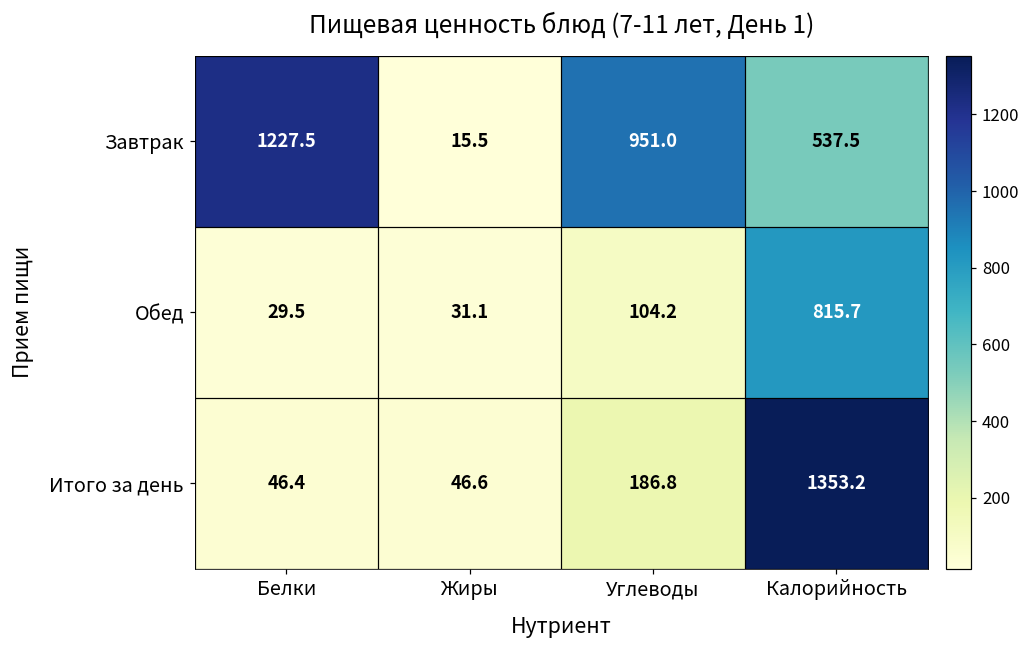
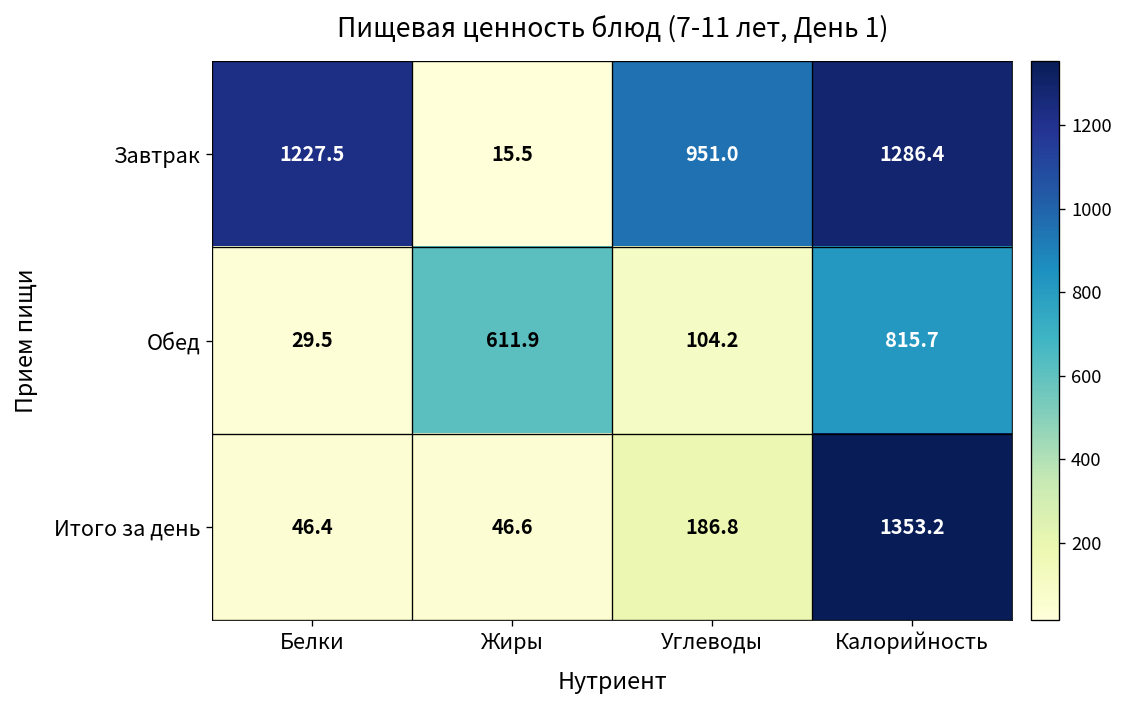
  {
    "Завтрак": {
      "Белки": 1227.5,
      "Жиры": 15.5,
      "Углеводы": 951.0,
-     "Калорийность": 537.5
+     "Калорийность": 1286.4
    },
    "Обед": {
      "Белки": 29.5,
-     "Жиры": 31.1,
+     "Жиры": 611.9,
      "Углеводы": 104.2,
      "Калорийность": 815.7
    },
    "Итого за день": {
      "Белки": 46.4,
      "Жиры": 46.6,
      "Углеводы": 186.8,
      "Калорийность": 1353.2
    }
  }
